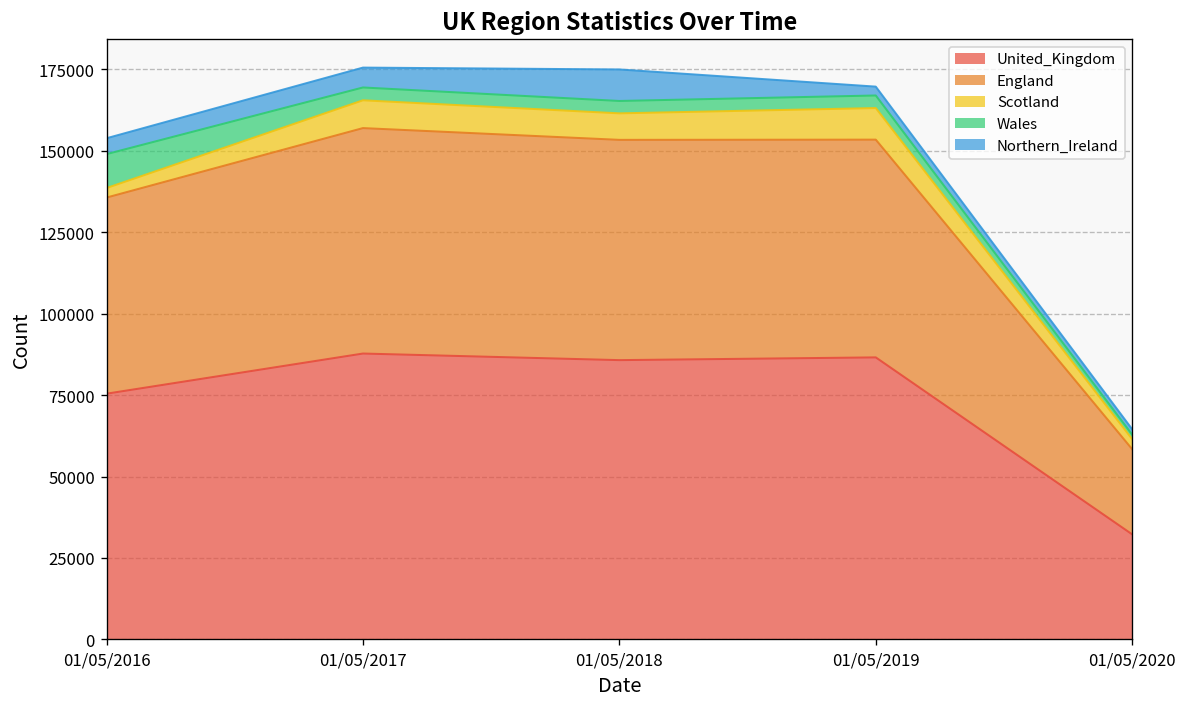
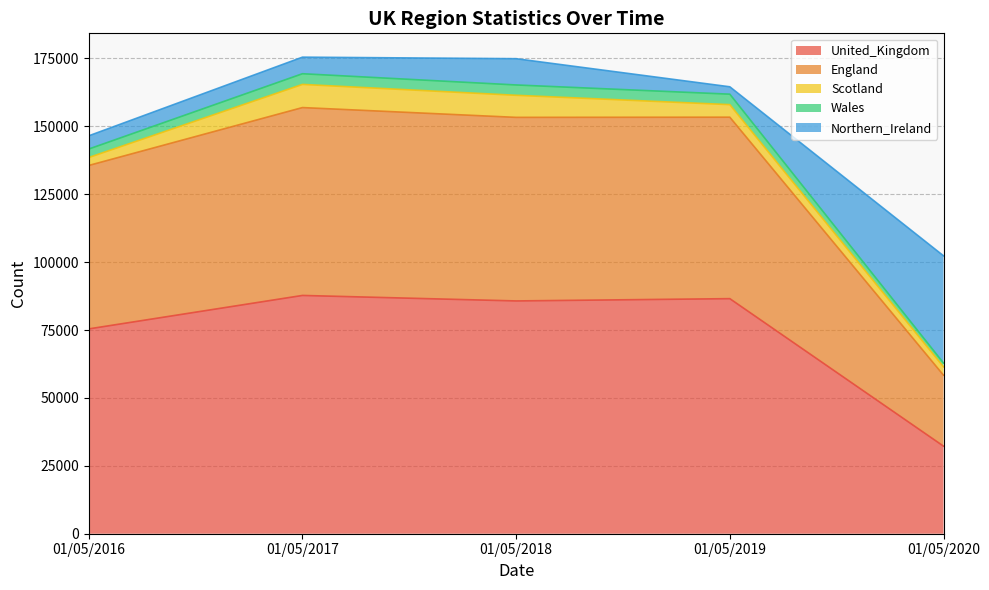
  {
    "Scotland": {
      "01/05/2016": 3000,
      "01/05/2017": 9000,
      "01/05/2018": 8000,
-     "01/05/2019": 10000,
+     "01/05/2019": 5000,
      "01/05/2020": 3000
    },
    "Wales": {
-     "01/05/2016": 10000,
+     "01/05/2016": 3000,
      "01/05/2017": 4000,
      "01/05/2018": 4000,
      "01/05/2019": 4000,
      "01/05/2020": 1000
    },
    "Northern_Ireland": {
      "01/05/2016": 5000,
      "01/05/2017": 6000,
      "01/05/2018": 10000,
      "01/05/2019": 3000,
-     "01/05/2020": 2000
+     "01/05/2020": 39000
    }
  }
